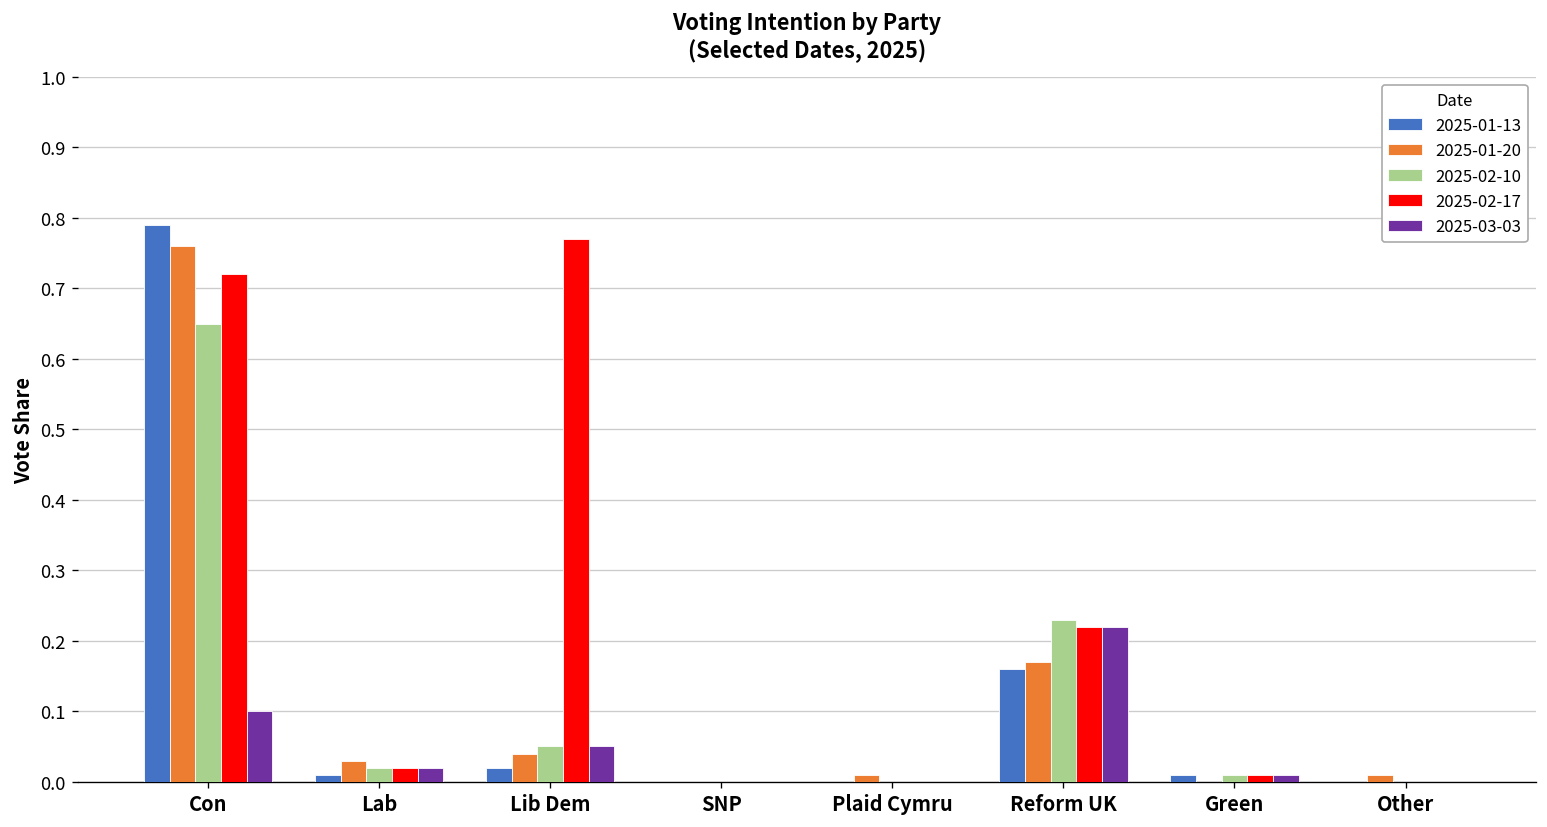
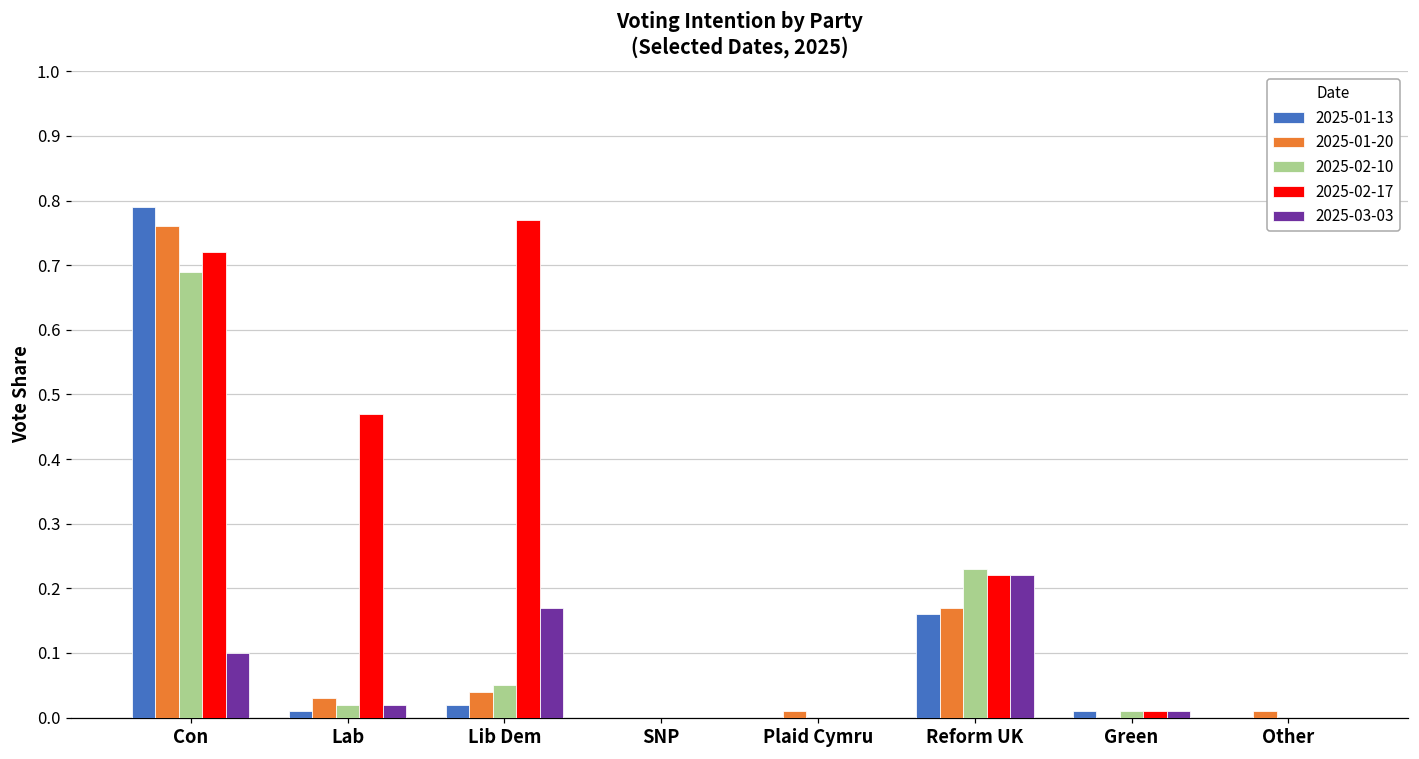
  {
    "2025-01-13": {
      "Con": 0.79,
      "Lab": 0.01,
      "Lib Dem": 0.02,
      "SNP": 0.00,
      "Plaid Cymru": 0.00,
      "Reform UK": 0.16,
      "Green": 0.01,
      "Other": 0.00
    },
    "2025-01-20": {
      "Con": 0.76,
      "Lab": 0.03,
      "Lib Dem": 0.04,
      "SNP": 0.00,
      "Plaid Cymru": 0.01,
      "Reform UK": 0.17,
      "Green": 0.00,
      "Other": 0.01
    },
    "2025-02-10": {
-     "Con": 0.65,
+     "Con": 0.69,
      "Lab": 0.02,
      "Lib Dem": 0.05,
      "SNP": 0.00,
      "Plaid Cymru": 0.00,
      "Reform UK": 0.23,
      "Green": 0.01,
      "Other": 0.00
    },
    "2025-02-17": {
      "Con": 0.72,
-     "Lab": 0.02,
+     "Lab": 0.47,
      "Lib Dem": 0.77,
      "SNP": 0.00,
      "Plaid Cymru": 0.00,
      "Reform UK": 0.22,
      "Green": 0.01,
      "Other": 0.00
    },
    "2025-03-03": {
      "Con": 0.10,
      "Lab": 0.02,
-     "Lib Dem": 0.05,
+     "Lib Dem": 0.17,
      "SNP": 0.00,
      "Plaid Cymru": 0.00,
      "Reform UK": 0.22,
      "Green": 0.01,
      "Other": 0.00
    }
  }
